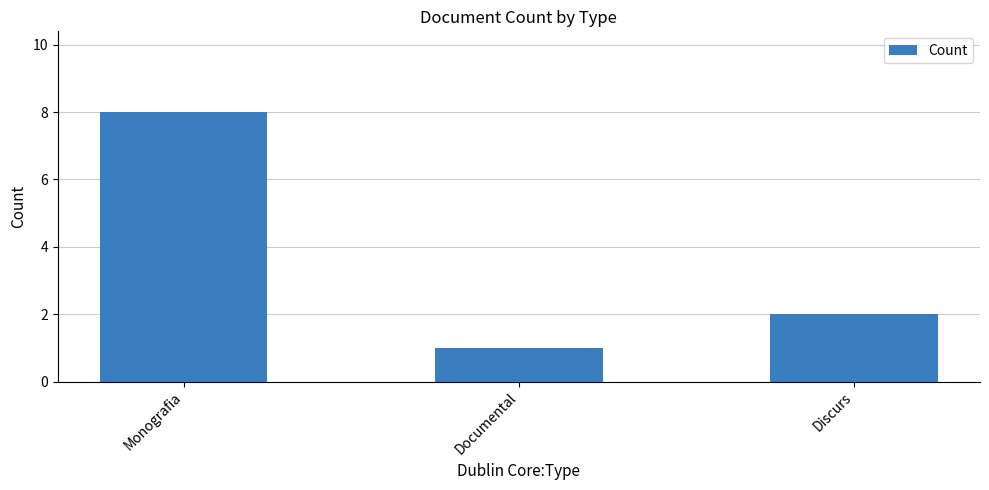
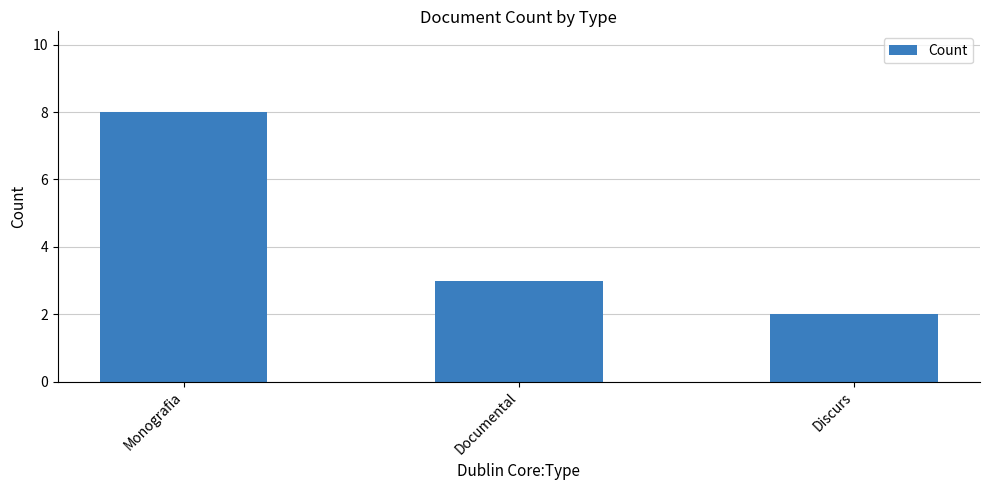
  {
    "Monografia": 8,
-   "Documental": 1,
+   "Documental": 3,
    "Discurs": 2
  }
